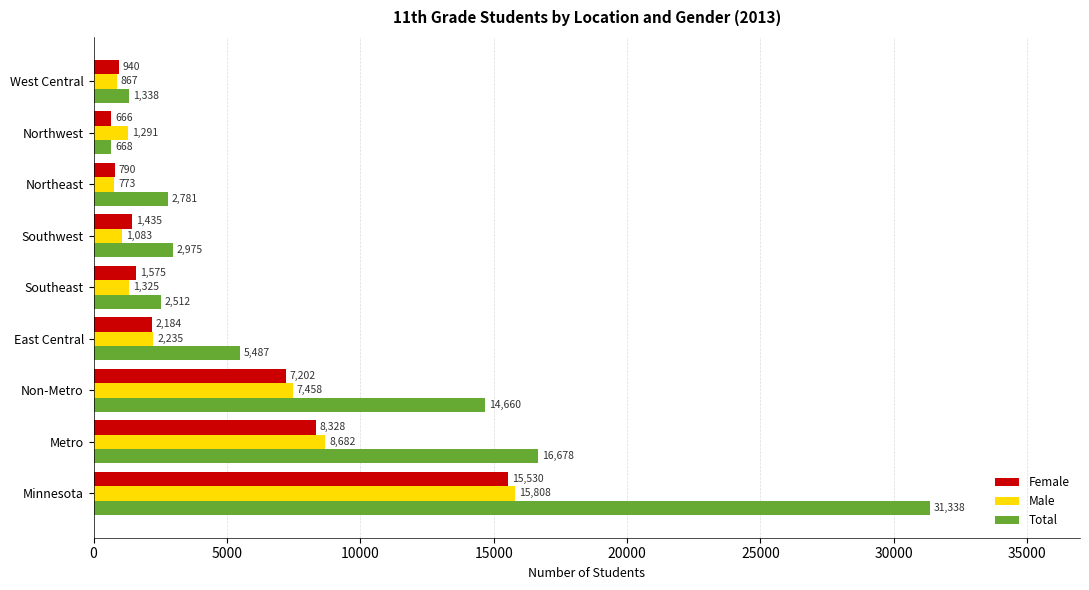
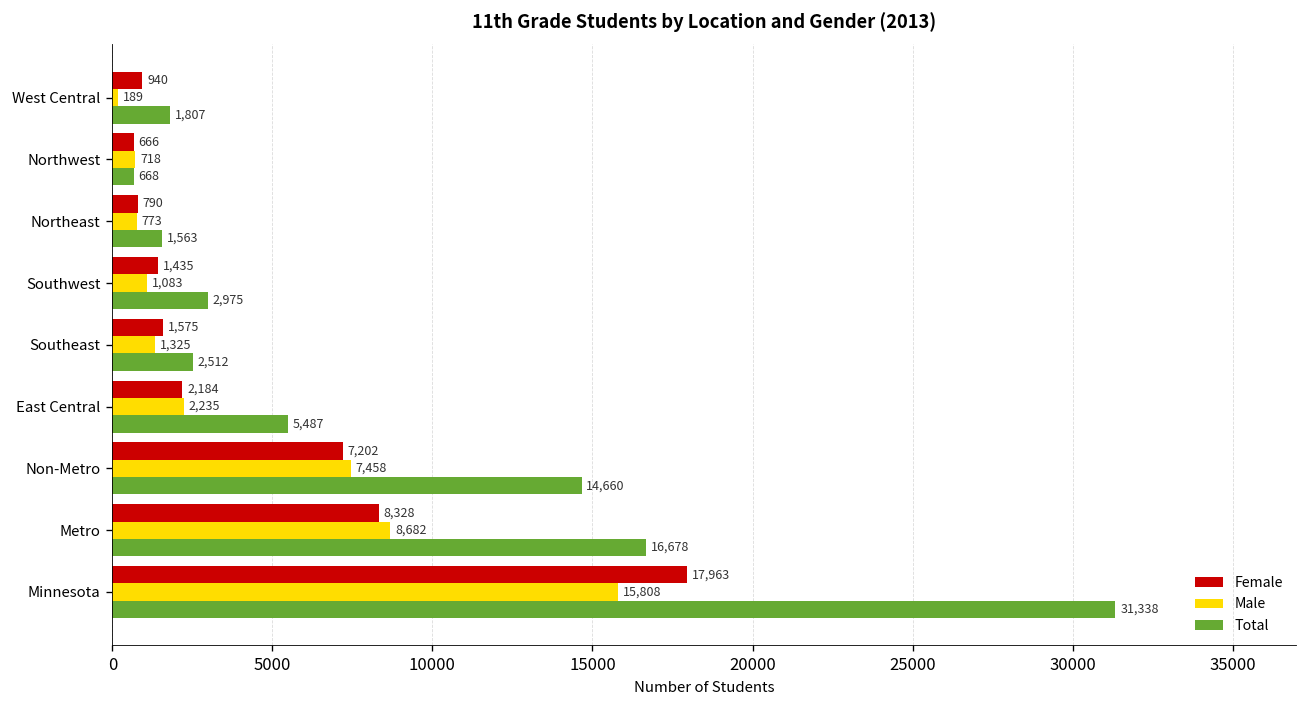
  {
    "Female": {
      "West Central": "940",
      "Northwest": "666",
      "Northeast": "790",
      "Southwest": "1,435",
      "Southeast": "1,575",
      "East Central": "2,184",
      "Non-Metro": "7,202",
      "Metro": "8,328",
-     "Minnesota": "15,530"
+     "Minnesota": "17,963"
    },
    "Male": {
-     "West Central": "867",
-     "Northwest": "1,291",
+     "West Central": "189",
+     "Northwest": "718",
      "Northeast": "773",
      "Southwest": "1,083",
      "Southeast": "1,325",
      "East Central": "2,235",
      "Non-Metro": "7,458",
      "Metro": "8,682",
      "Minnesota": "15,808"
    },
    "Total": {
-     "West Central": "1,338",
+     "West Central": "1,807",
      "Northwest": "668",
-     "Northeast": "2,781",
+     "Northeast": "1,563",
      "Southwest": "2,975",
      "Southeast": "2,512",
      "East Central": "5,487",
      "Non-Metro": "14,660",
      "Metro": "16,678",
      "Minnesota": "31,338"
    }
  }
